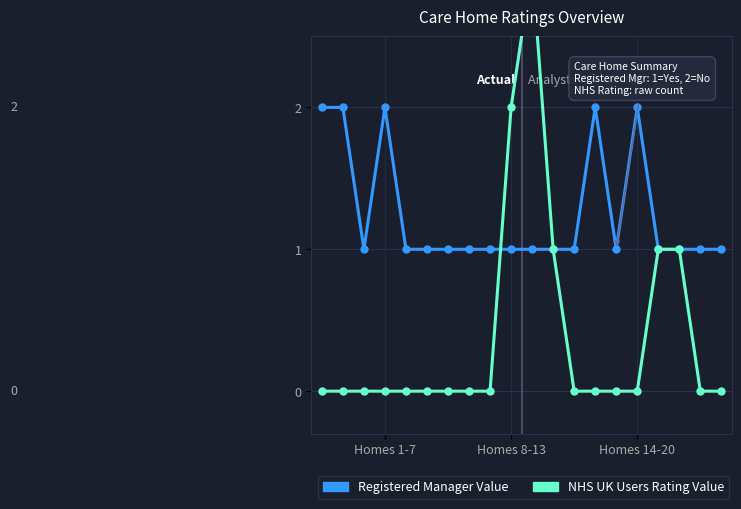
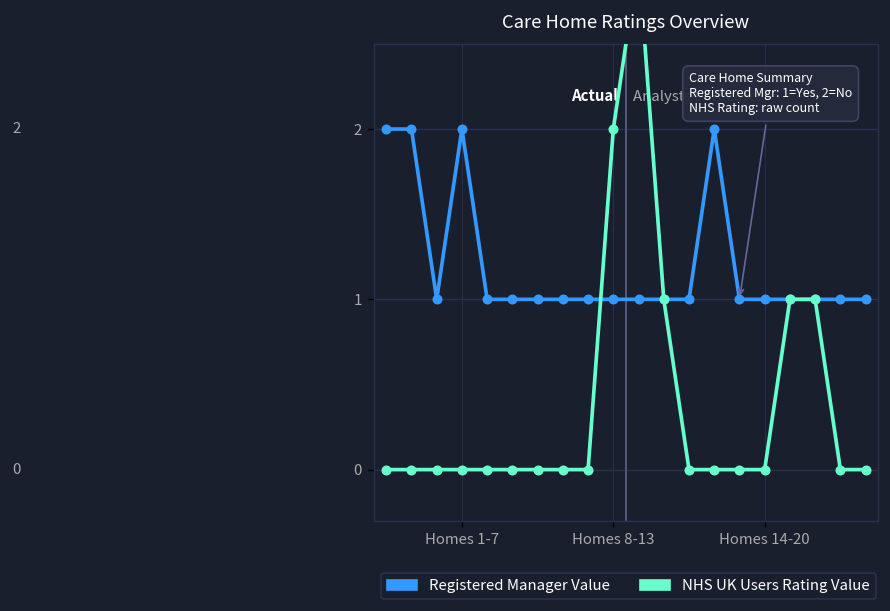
  {
    "Registered Manager Value": {
      "Homes 1-7": 2,
      "Homes 8-13": 1,
-     "Homes 14-20": 2
+     "Homes 14-20": 1
    },
    "NHS UK Users Rating Value": {
      "Homes 1-7": 0,
      "Homes 8-13": 2,
      "Homes 14-20": 0
    }
  }
